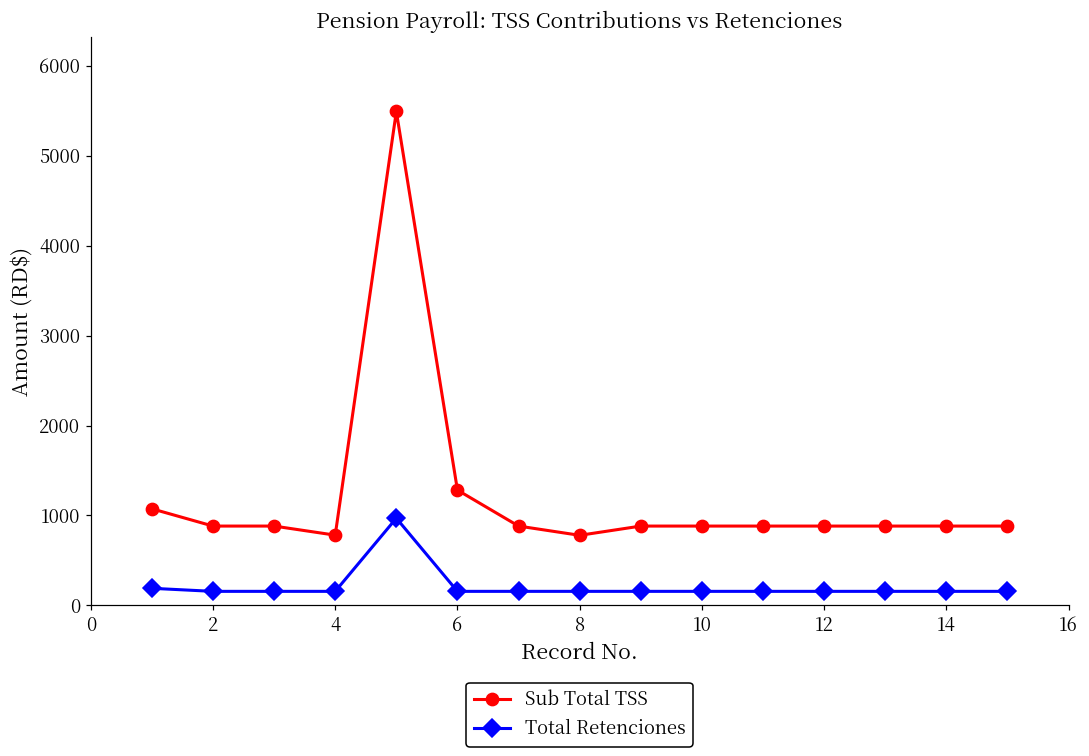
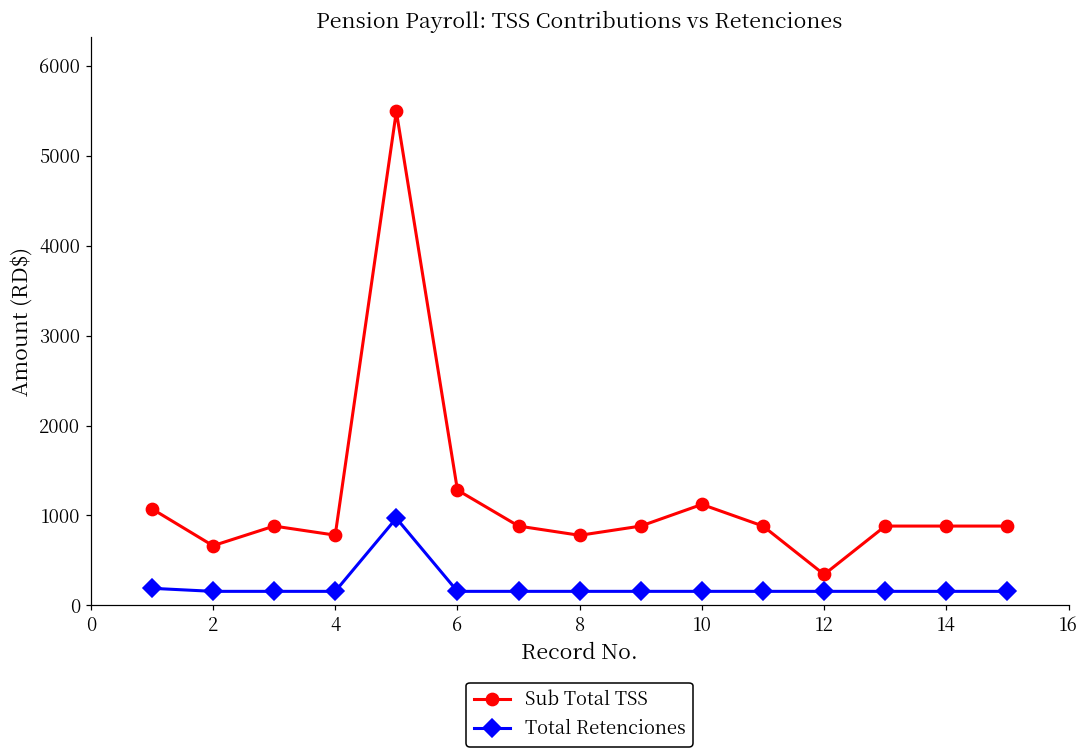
  {
    "Sub Total TSS": {
-     "2": 900,
+     "2": 700,
      "4": 800,
      "6": 1300,
      "8": 800,
-     "10": 900,
-     "12": 900,
+     "10": 1100,
+     "12": 300,
      "14": 900
    },
    "Total Retenciones": {
      "2": 200,
      "4": 200,
      "6": 200,
      "8": 200,
      "10": 200,
      "12": 200,
      "14": 200
    }
  }
